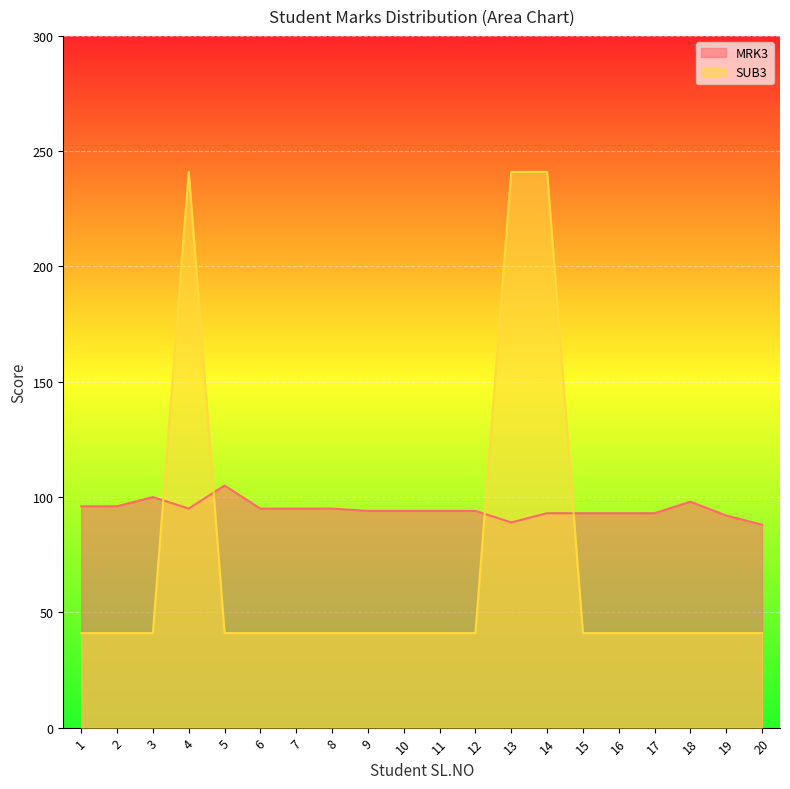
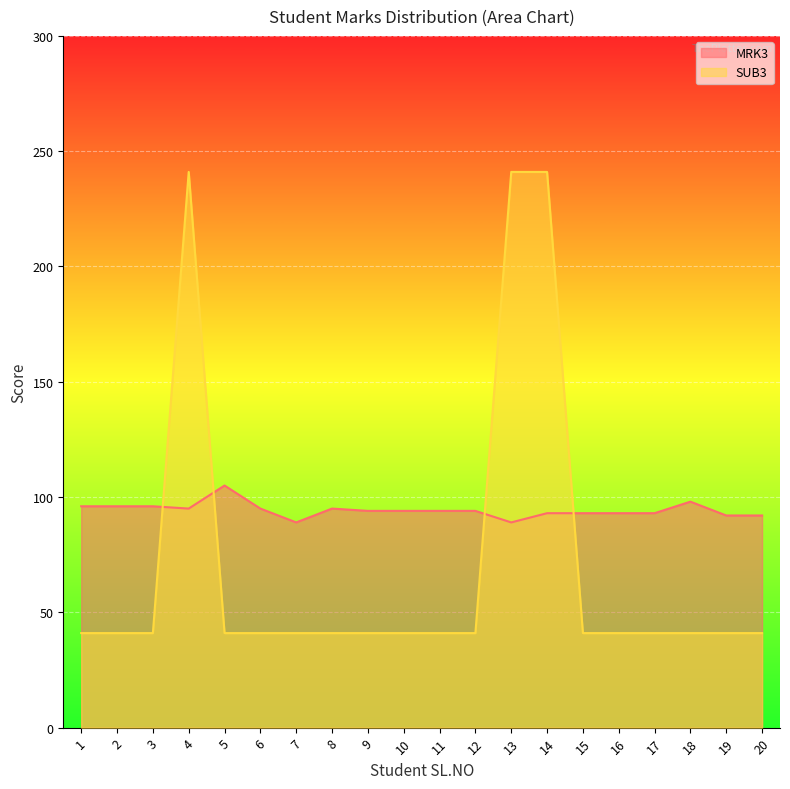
  {
    "MRK3": {
      "1": 96,
      "2": 96,
-     "3": 100,
+     "3": 96,
      "4": 95,
      "5": 105,
      "6": 95,
-     "7": 95,
+     "7": 89,
      "8": 95,
      "9": 94,
      "10": 94,
      "11": 94,
      "12": 94,
      "13": 89,
      "14": 93,
      "15": 93,
      "16": 93,
      "17": 93,
      "18": 98,
      "19": 92,
-     "20": 88
+     "20": 92
    },
    "SUB3": {
      "1": 41,
      "2": 41,
      "3": 41,
      "4": 241,
      "5": 41,
      "6": 41,
      "7": 41,
      "8": 41,
      "9": 41,
      "10": 41,
      "11": 41,
      "12": 41,
      "13": 241,
      "14": 241,
      "15": 41,
      "16": 41,
      "17": 41,
      "18": 41,
      "19": 41,
      "20": 41
    }
  }
